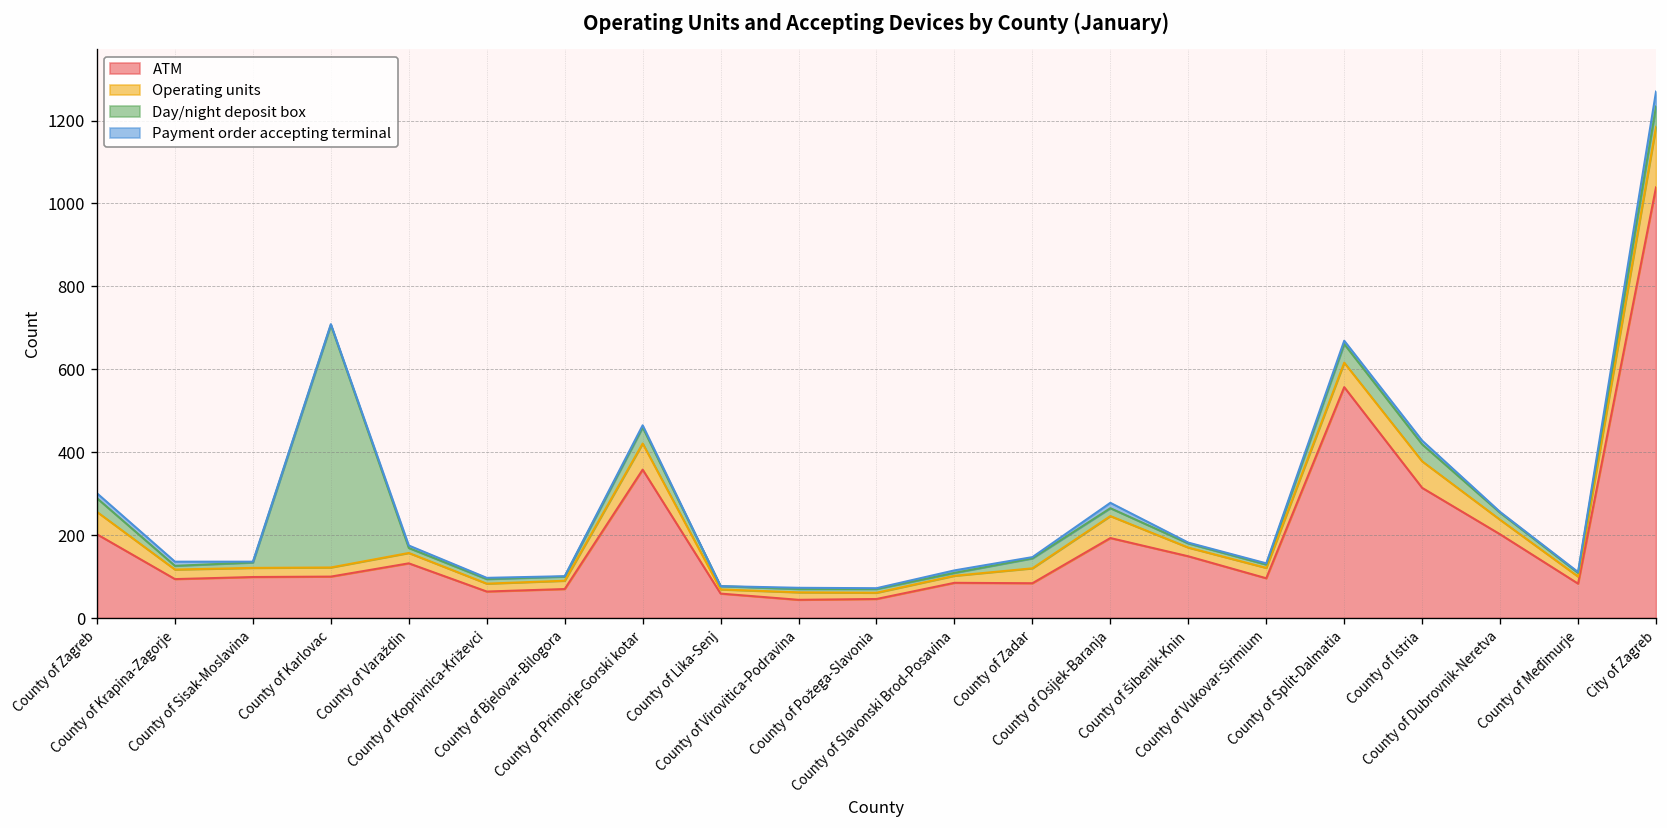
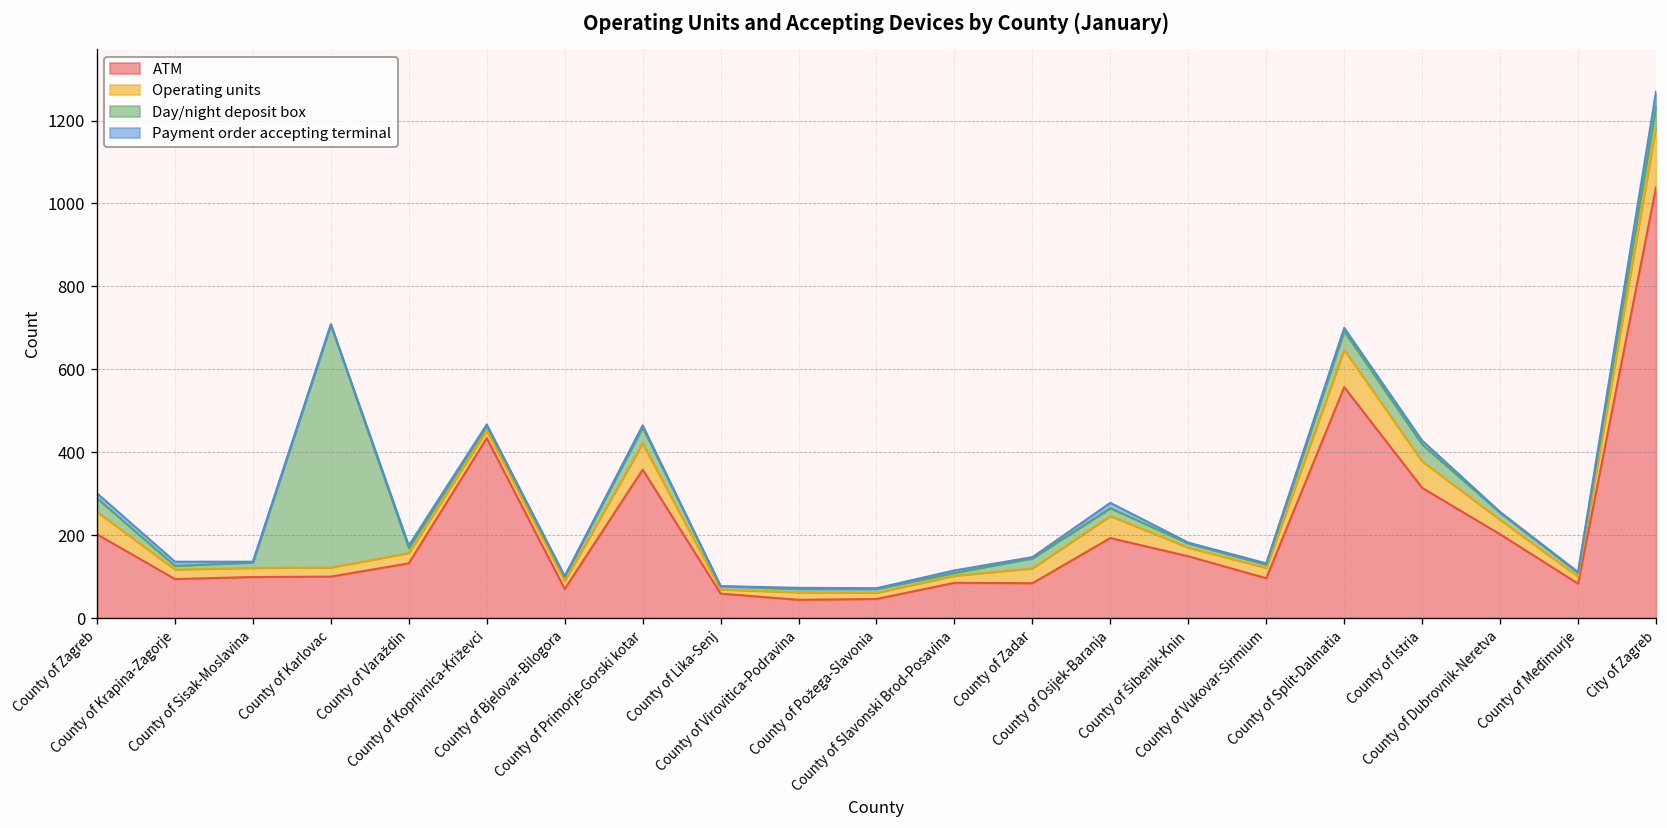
  {
    "ATM": {
      "County of Zagreb": 200,
      "County of Krapina-Zagorje": 90,
      "County of Sisak-Moslavina": 100,
      "County of Karlovac": 100,
      "County of Varaždin": 130,
-     "County of Koprivnica-Križevci": 60,
+     "County of Koprivnica-Križevci": 430,
      "County of Bjelovar-Bilogora": 70,
      "County of Primorje-Gorski kotar": 360,
      "County of Lika-Senj": 60,
      "County of Virovitica-Podravina": 40,
      "County of Požega-Slavonia": 50,
      "County of Slavonski Brod-Posavina": 90,
      "County of Zadar": 80,
      "County of Osijek-Baranja": 190,
      "County of Šibenik-Knin": 150,
      "County of Vukovar-Sirmium": 100,
      "County of Split-Dalmatia": 560,
      "County of Istria": 310,
      "County of Dubrovnik-Neretva": 200,
      "County of Međimurje": 80,
      "City of Zagreb": 1040
    },
    "Operating units": {
      "County of Zagreb": 50,
      "County of Krapina-Zagorje": 20,
      "County of Sisak-Moslavina": 20,
      "County of Karlovac": 20,
      "County of Varaždin": 30,
      "County of Koprivnica-Križevci": 20,
      "County of Bjelovar-Bilogora": 20,
      "County of Primorje-Gorski kotar": 60,
      "County of Lika-Senj": 10,
      "County of Virovitica-Podravina": 20,
      "County of Požega-Slavonia": 20,
      "County of Zadar": 40,
      "County of Osijek-Baranja": 50,
      "County of Šibenik-Knin": 20,
      "County of Vukovar-Sirmium": 30,
-     "County of Split-Dalmatia": 60,
+     "County of Split-Dalmatia": 90,
      "County of Istria": 60,
      "County of Dubrovnik-Neretva": 40,
      "County of Međimurje": 20,
      "City of Zagreb": 150
    },
    "Day/night deposit box": {
      "County of Zagreb": 30,
      "County of Krapina-Zagorje": 10,
      "County of Osijek-Baranja": 20,
      "County of Split-Dalmatia": 50,
      "County of Istria": 40,
      "City of Zagreb": 50
    },
    "Payment order accepting terminal": {
      "County of Zagreb": 10,
      "County of Krapina-Zagorje": 10,
      "County of Osijek-Baranja": 10,
      "County of Split-Dalmatia": 10,
      "County of Istria": 10,
      "City of Zagreb": 40
    }
  }
